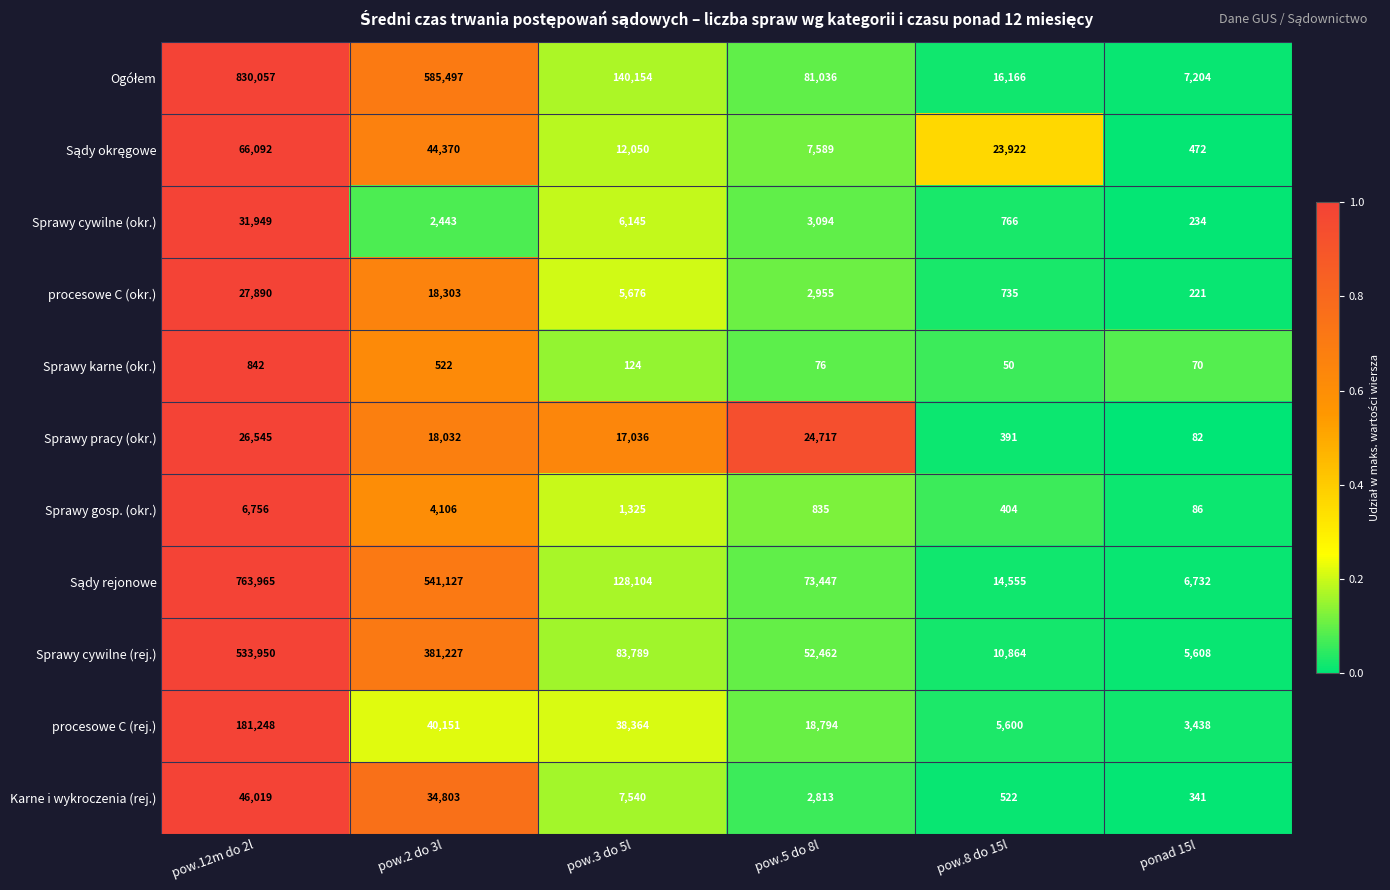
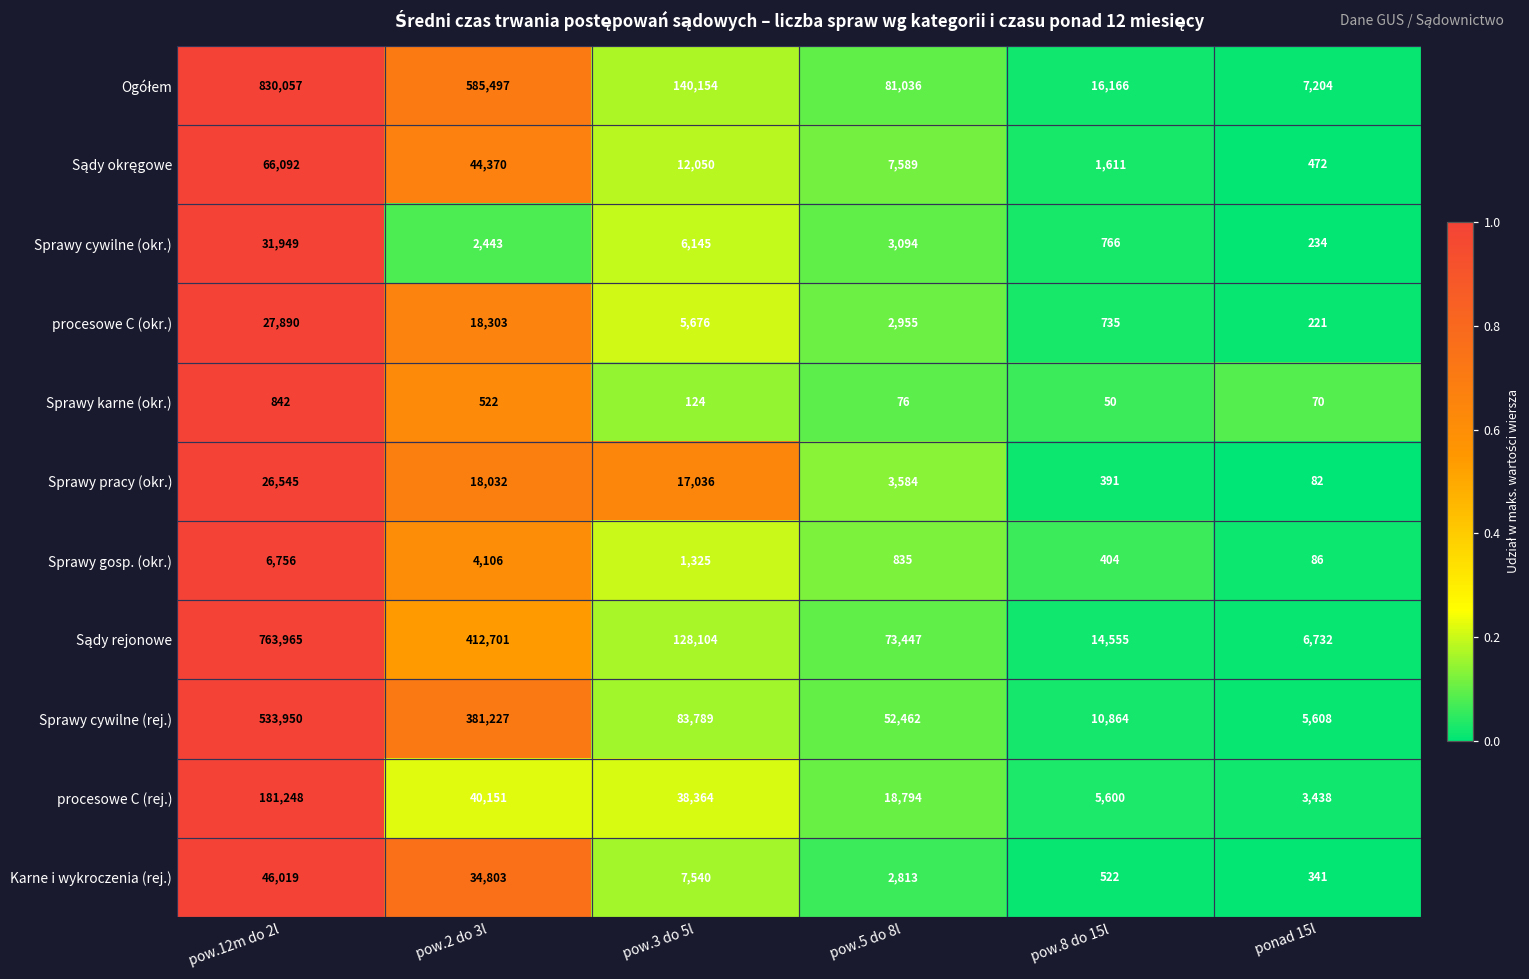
  {
    "Ogółem": {
      "pow.12m do 2l": "830,057",
      "pow.2 do 3l": "585,497",
      "pow.3 do 5l": "140,154",
      "pow.5 do 8l": "81,036",
      "pow.8 do 15l": "16,166",
      "ponad 15l": "7,204"
    },
    "Sądy okręgowe": {
      "pow.12m do 2l": "66,092",
      "pow.2 do 3l": "44,370",
      "pow.3 do 5l": "12,050",
      "pow.5 do 8l": "7,589",
-     "pow.8 do 15l": "23,922",
+     "pow.8 do 15l": "1,611",
      "ponad 15l": "472"
    },
    "Sprawy cywilne (okr.)": {
      "pow.12m do 2l": "31,949",
      "pow.2 do 3l": "2,443",
      "pow.3 do 5l": "6,145",
      "pow.5 do 8l": "3,094",
      "pow.8 do 15l": "766",
      "ponad 15l": "234"
    },
    "procesowe C (okr.)": {
      "pow.12m do 2l": "27,890",
      "pow.2 do 3l": "18,303",
      "pow.3 do 5l": "5,676",
      "pow.5 do 8l": "2,955",
      "pow.8 do 15l": "735",
      "ponad 15l": "221"
    },
    "Sprawy karne (okr.)": {
      "pow.12m do 2l": "842",
      "pow.2 do 3l": "522",
      "pow.3 do 5l": "124",
      "pow.5 do 8l": "76",
      "pow.8 do 15l": "50",
      "ponad 15l": "70"
    },
    "Sprawy pracy (okr.)": {
      "pow.12m do 2l": "26,545",
      "pow.2 do 3l": "18,032",
      "pow.3 do 5l": "17,036",
-     "pow.5 do 8l": "24,717",
+     "pow.5 do 8l": "3,584",
      "pow.8 do 15l": "391",
      "ponad 15l": "82"
    },
    "Sprawy gosp. (okr.)": {
      "pow.12m do 2l": "6,756",
      "pow.2 do 3l": "4,106",
      "pow.3 do 5l": "1,325",
      "pow.5 do 8l": "835",
      "pow.8 do 15l": "404",
      "ponad 15l": "86"
    },
    "Sądy rejonowe": {
      "pow.12m do 2l": "763,965",
-     "pow.2 do 3l": "541,127",
+     "pow.2 do 3l": "412,701",
      "pow.3 do 5l": "128,104",
      "pow.5 do 8l": "73,447",
      "pow.8 do 15l": "14,555",
      "ponad 15l": "6,732"
    },
    "Sprawy cywilne (rej.)": {
      "pow.12m do 2l": "533,950",
      "pow.2 do 3l": "381,227",
      "pow.3 do 5l": "83,789",
      "pow.5 do 8l": "52,462",
      "pow.8 do 15l": "10,864",
      "ponad 15l": "5,608"
    },
    "procesowe C (rej.)": {
      "pow.12m do 2l": "181,248",
      "pow.2 do 3l": "40,151",
      "pow.3 do 5l": "38,364",
      "pow.5 do 8l": "18,794",
      "pow.8 do 15l": "5,600",
      "ponad 15l": "3,438"
    },
    "Karne i wykroczenia (rej.)": {
      "pow.12m do 2l": "46,019",
      "pow.2 do 3l": "34,803",
      "pow.3 do 5l": "7,540",
      "pow.5 do 8l": "2,813",
      "pow.8 do 15l": "522",
      "ponad 15l": "341"
    }
  }
